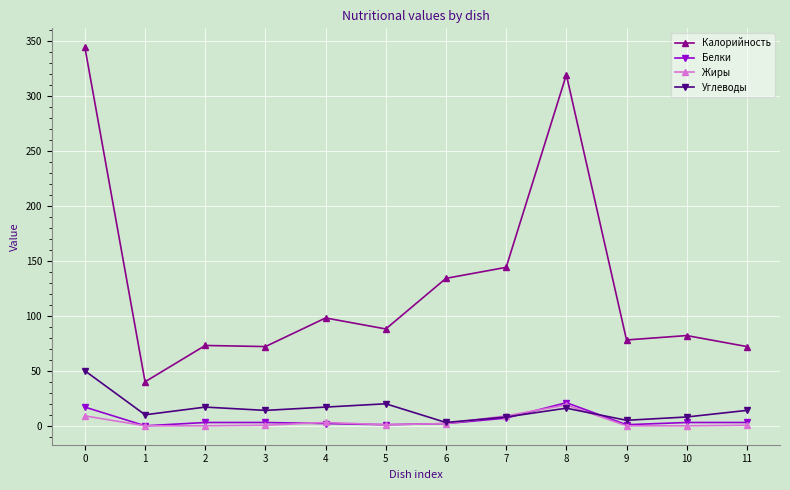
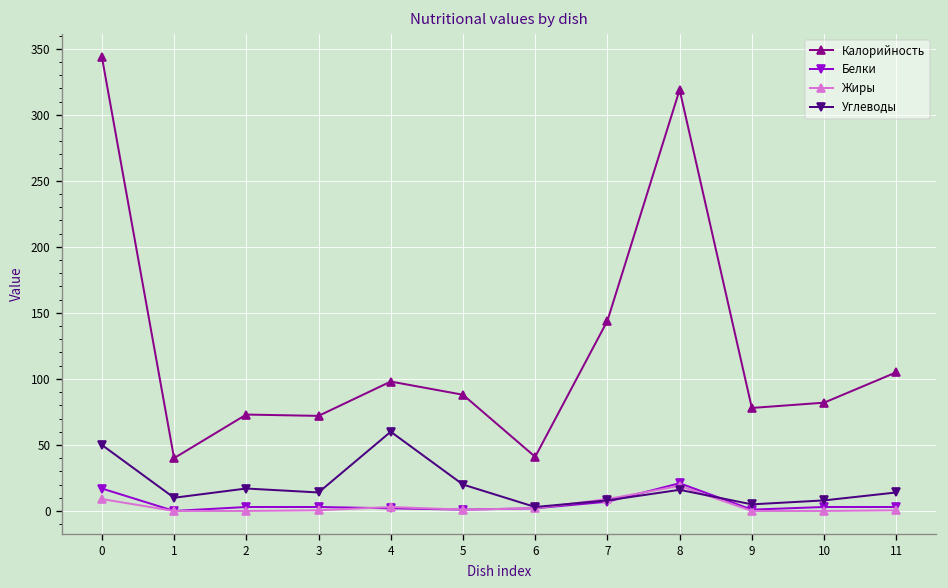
  {
    "Калорийность": {
      "0": 344,
      "1": 40,
      "2": 73,
      "3": 72,
      "4": 98,
      "5": 88,
-     "6": 134,
+     "6": 41,
      "7": 144,
      "8": 319,
      "9": 78,
      "10": 82,
-     "11": 72
+     "11": 105
    },
    "Белки": {
      "0": 17,
      "2": 3,
      "3": 3,
      "10": 3,
      "11": 3
    },
    "Жиры": {
      "0": 9,
      "2": 0,
      "3": 1,
      "10": 0,
      "11": 1
    },
    "Углеводы": {
      "0": 50,
      "1": 10,
      "2": 17,
      "3": 14,
-     "4": 17,
+     "4": 60,
      "5": 20,
      "8": 16,
      "9": 5,
      "10": 8,
      "11": 14
    }
  }
